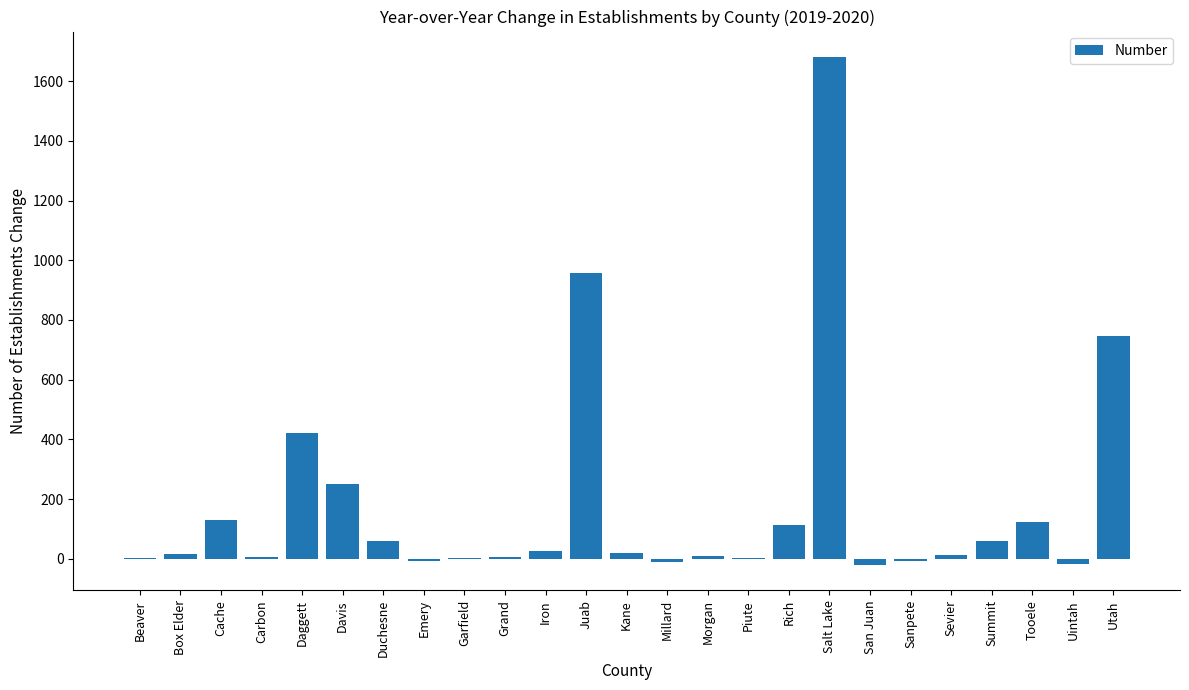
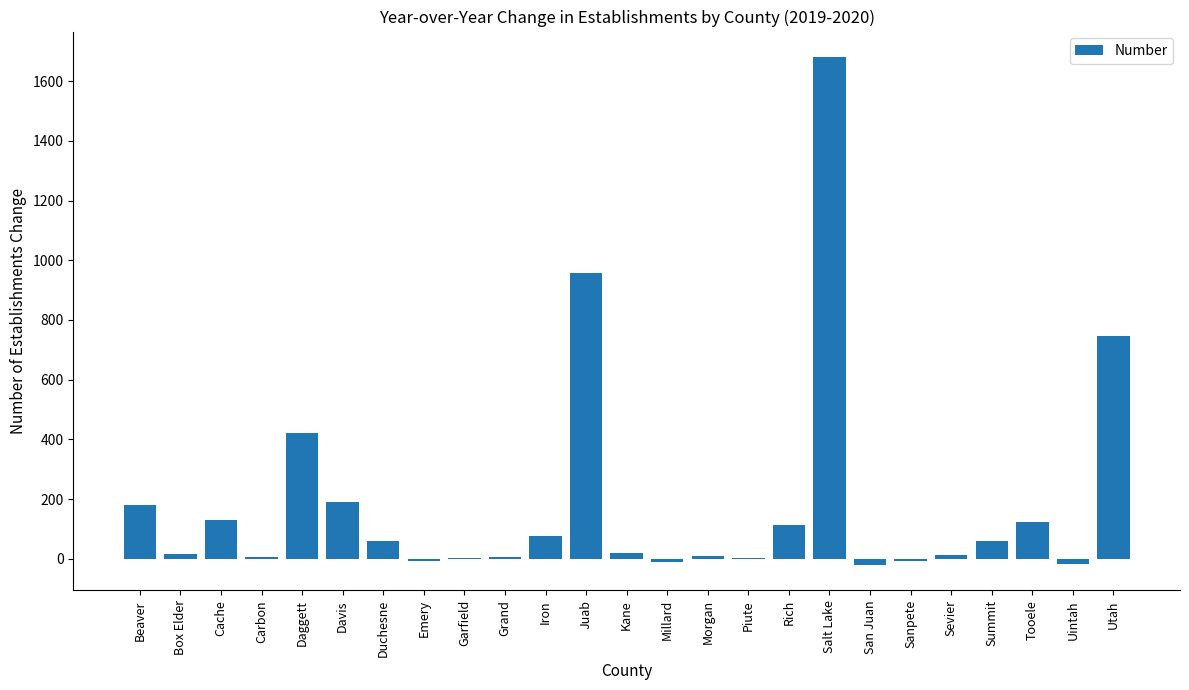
  {
-   "Beaver": 0,
+   "Beaver": 180,
    "Box Elder": 20,
    "Cache": 130,
    "Daggett": 420,
-   "Davis": 250,
+   "Davis": 190,
    "Duchesne": 60,
-   "Iron": 30,
+   "Iron": 80,
    "Juab": 960,
    "Kane": 20,
    "Millard": -10,
    "Morgan": 10,
    "Rich": 110,
    "Salt Lake": 1680,
    "San Juan": -20,
    "Sevier": 10,
    "Summit": 60,
    "Tooele": 120,
    "Uintah": -20,
    "Utah": 750
  }
